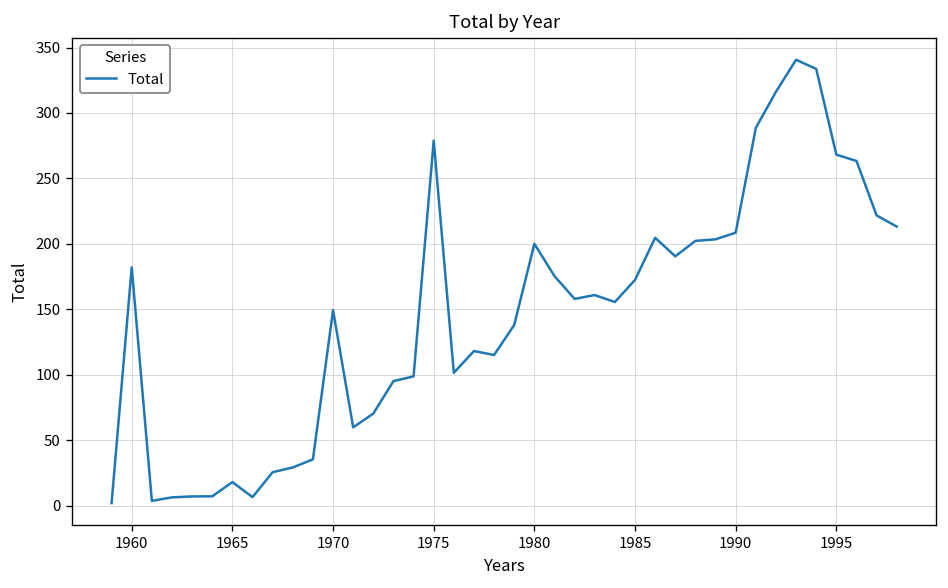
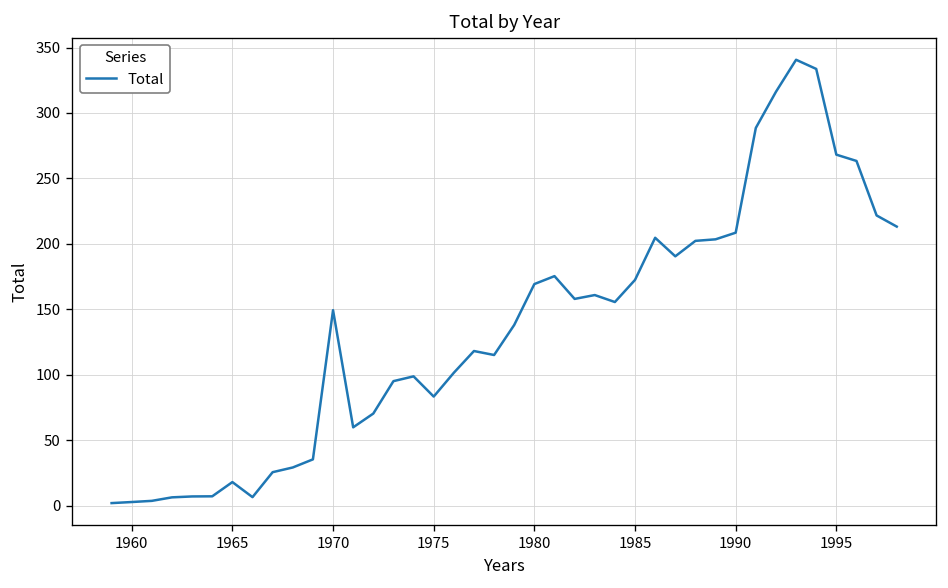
  {
-   "1960": 182,
+   "1960": 3,
    "1965": 18,
    "1970": 149,
-   "1975": 279,
-   "1980": 200,
+   "1975": 83,
+   "1980": 169,
    "1985": 172,
    "1990": 208,
    "1995": 268
  }
